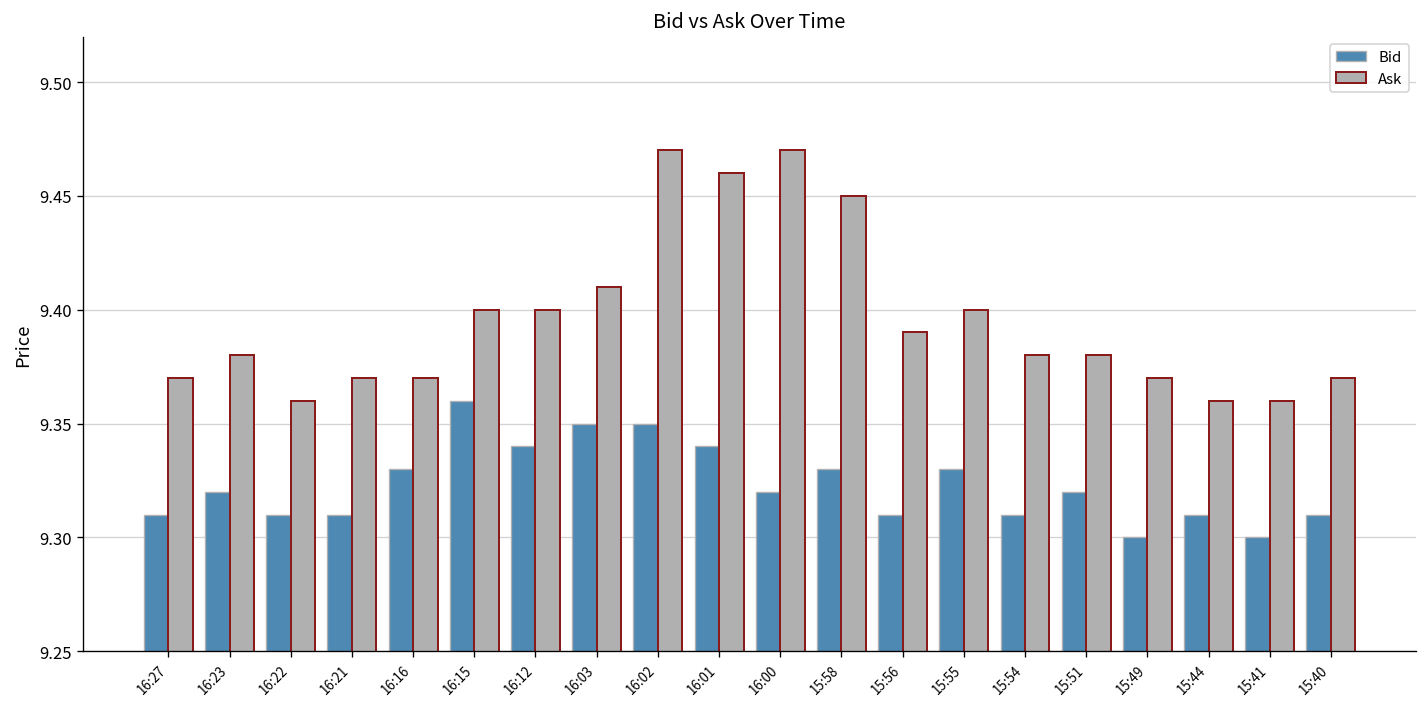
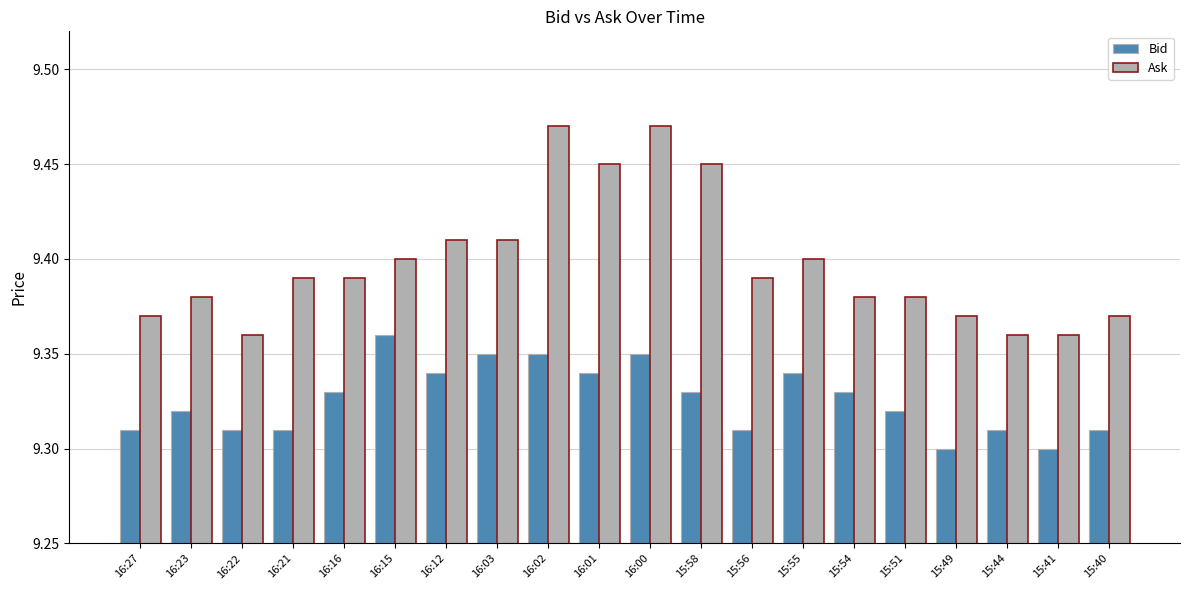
  {
    "Bid": {
      "16:27": 9.31,
      "16:23": 9.32,
      "16:22": 9.31,
      "16:21": 9.31,
      "16:16": 9.33,
      "16:15": 9.36,
      "16:12": 9.34,
      "16:03": 9.35,
      "16:02": 9.35,
      "16:01": 9.34,
-     "16:00": 9.32,
+     "16:00": 9.35,
      "15:58": 9.33,
      "15:56": 9.31,
-     "15:55": 9.33,
-     "15:54": 9.31,
+     "15:55": 9.34,
+     "15:54": 9.33,
      "15:51": 9.32,
      "15:49": 9.30,
      "15:44": 9.31,
      "15:41": 9.30,
      "15:40": 9.31
    },
    "Ask": {
      "16:27": 9.37,
      "16:23": 9.38,
      "16:22": 9.36,
-     "16:21": 9.37,
-     "16:16": 9.37,
+     "16:21": 9.39,
+     "16:16": 9.39,
      "16:15": 9.40,
-     "16:12": 9.40,
+     "16:12": 9.41,
      "16:03": 9.41,
      "16:02": 9.47,
-     "16:01": 9.46,
+     "16:01": 9.45,
      "16:00": 9.47,
      "15:58": 9.45,
      "15:56": 9.39,
      "15:55": 9.40,
      "15:54": 9.38,
      "15:51": 9.38,
      "15:49": 9.37,
      "15:44": 9.36,
      "15:41": 9.36,
      "15:40": 9.37
    }
  }
